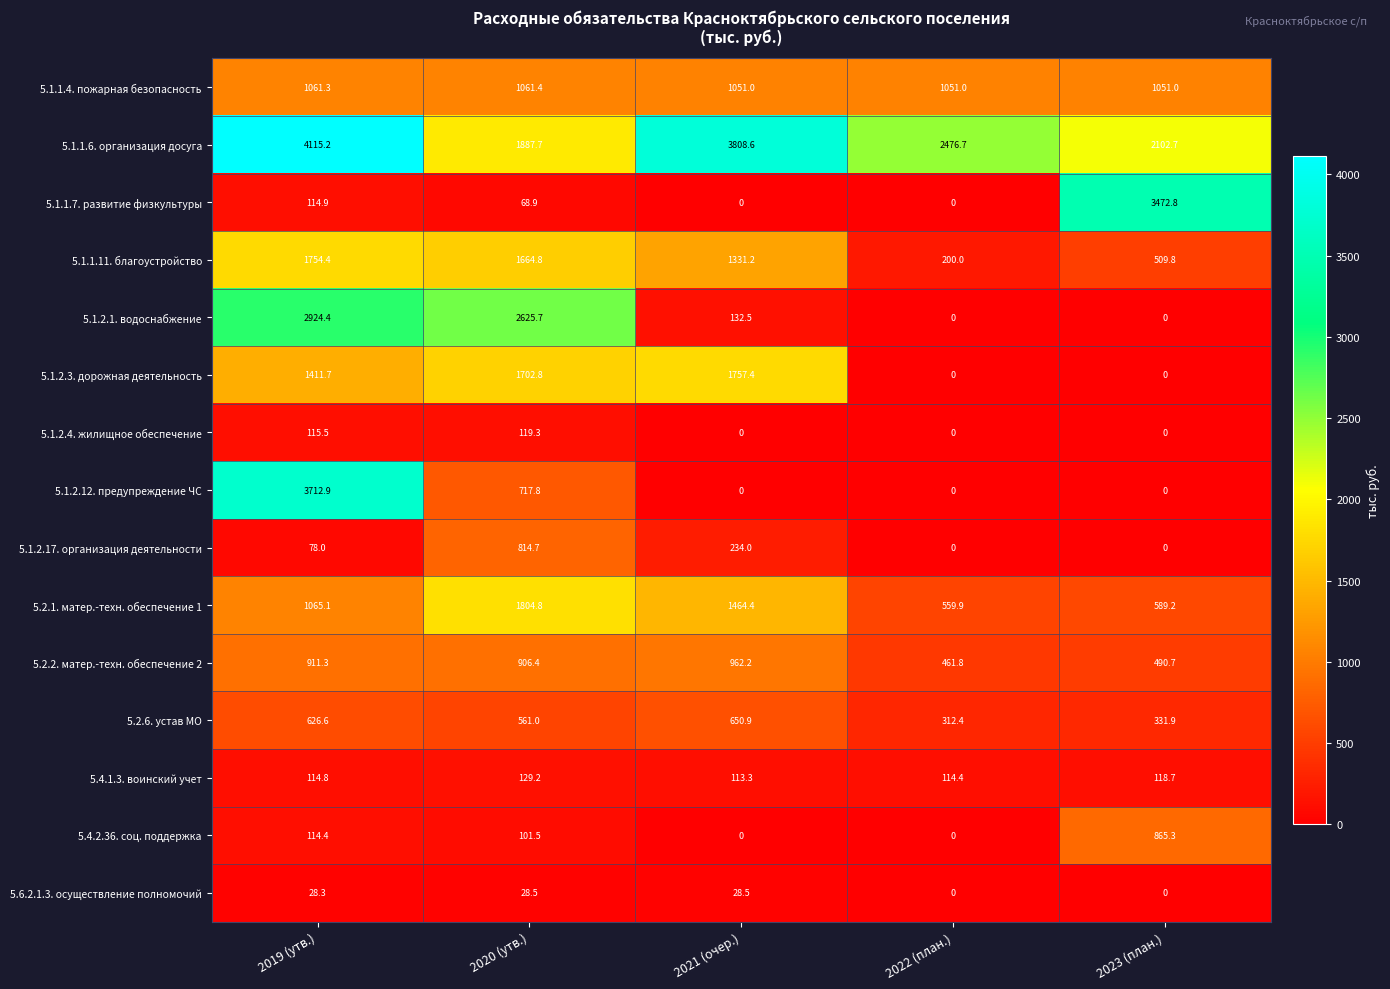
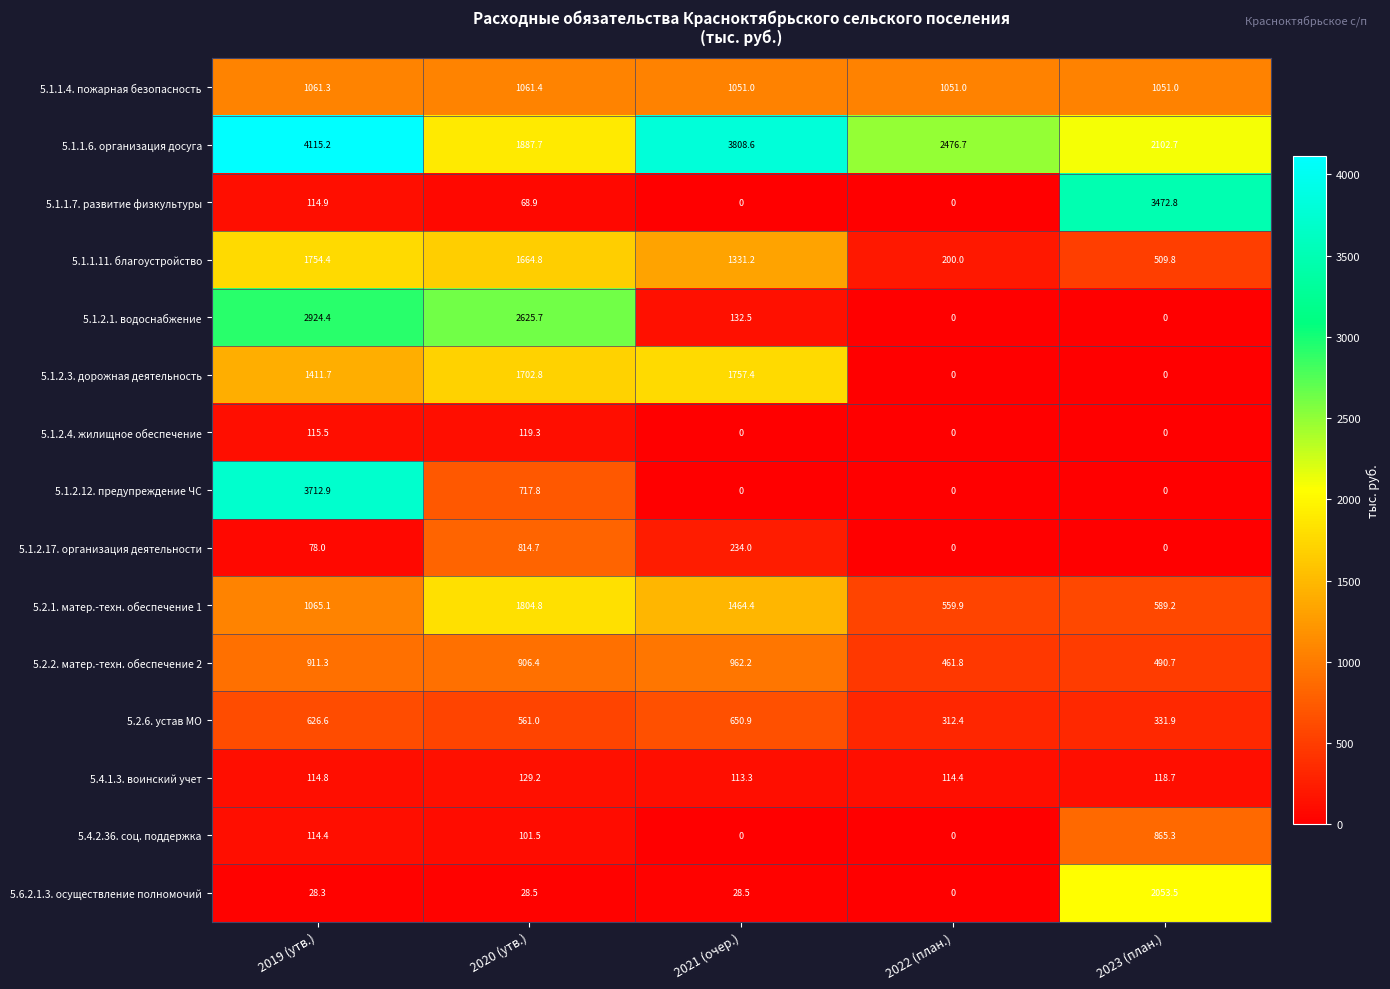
  {
    "5.1.1.4. пожарная безопасность": {
      "2019 (утв.)": 1061.3,
      "2020 (утв.)": 1061.4,
      "2021 (очер.)": 1051.0,
      "2022 (план.)": 1051.0,
      "2023 (план.)": 1051.0
    },
    "5.1.1.6. организация досуга": {
      "2019 (утв.)": 4115.2,
      "2020 (утв.)": 1887.7,
      "2021 (очер.)": 3808.6,
      "2022 (план.)": 2476.7,
      "2023 (план.)": 2102.7
    },
    "5.1.1.7. развитие физкультуры": {
      "2019 (утв.)": 114.9,
      "2020 (утв.)": 68.9,
      "2021 (очер.)": 0,
      "2022 (план.)": 0,
      "2023 (план.)": 3472.8
    },
    "5.1.1.11. благоустройство": {
      "2019 (утв.)": 1754.4,
      "2020 (утв.)": 1664.8,
      "2021 (очер.)": 1331.2,
      "2022 (план.)": 200.0,
      "2023 (план.)": 509.8
    },
    "5.1.2.1. водоснабжение": {
      "2019 (утв.)": 2924.4,
      "2020 (утв.)": 2625.7,
      "2021 (очер.)": 132.5,
      "2022 (план.)": 0,
      "2023 (план.)": 0
    },
    "5.1.2.3. дорожная деятельность": {
      "2019 (утв.)": 1411.7,
      "2020 (утв.)": 1702.8,
      "2021 (очер.)": 1757.4,
      "2022 (план.)": 0,
      "2023 (план.)": 0
    },
    "5.1.2.4. жилищное обеспечение": {
      "2019 (утв.)": 115.5,
      "2020 (утв.)": 119.3,
      "2021 (очер.)": 0,
      "2022 (план.)": 0,
      "2023 (план.)": 0
    },
    "5.1.2.12. предупреждение ЧС": {
      "2019 (утв.)": 3712.9,
      "2020 (утв.)": 717.8,
      "2021 (очер.)": 0,
      "2022 (план.)": 0,
      "2023 (план.)": 0
    },
    "5.1.2.17. организация деятельности": {
      "2019 (утв.)": 78.0,
      "2020 (утв.)": 814.7,
      "2021 (очер.)": 234.0,
      "2022 (план.)": 0,
      "2023 (план.)": 0
    },
    "5.2.1. матер.-техн. обеспечение 1": {
      "2019 (утв.)": 1065.1,
      "2020 (утв.)": 1804.8,
      "2021 (очер.)": 1464.4,
      "2022 (план.)": 559.9,
      "2023 (план.)": 589.2
    },
    "5.2.2. матер.-техн. обеспечение 2": {
      "2019 (утв.)": 911.3,
      "2020 (утв.)": 906.4,
      "2021 (очер.)": 962.2,
      "2022 (план.)": 461.8,
      "2023 (план.)": 490.7
    },
    "5.2.6. устав МО": {
      "2019 (утв.)": 626.6,
      "2020 (утв.)": 561.0,
      "2021 (очер.)": 650.9,
      "2022 (план.)": 312.4,
      "2023 (план.)": 331.9
    },
    "5.4.1.3. воинский учет": {
      "2019 (утв.)": 114.8,
      "2020 (утв.)": 129.2,
      "2021 (очер.)": 113.3,
      "2022 (план.)": 114.4,
      "2023 (план.)": 118.7
    },
    "5.4.2.36. соц. поддержка": {
      "2019 (утв.)": 114.4,
      "2020 (утв.)": 101.5,
      "2021 (очер.)": 0,
      "2022 (план.)": 0,
      "2023 (план.)": 865.3
    },
    "5.6.2.1.3. осуществление полномочий": {
      "2019 (утв.)": 28.3,
      "2020 (утв.)": 28.5,
      "2021 (очер.)": 28.5,
      "2022 (план.)": 0,
-     "2023 (план.)": 0
+     "2023 (план.)": 2053.5
    }
  }
